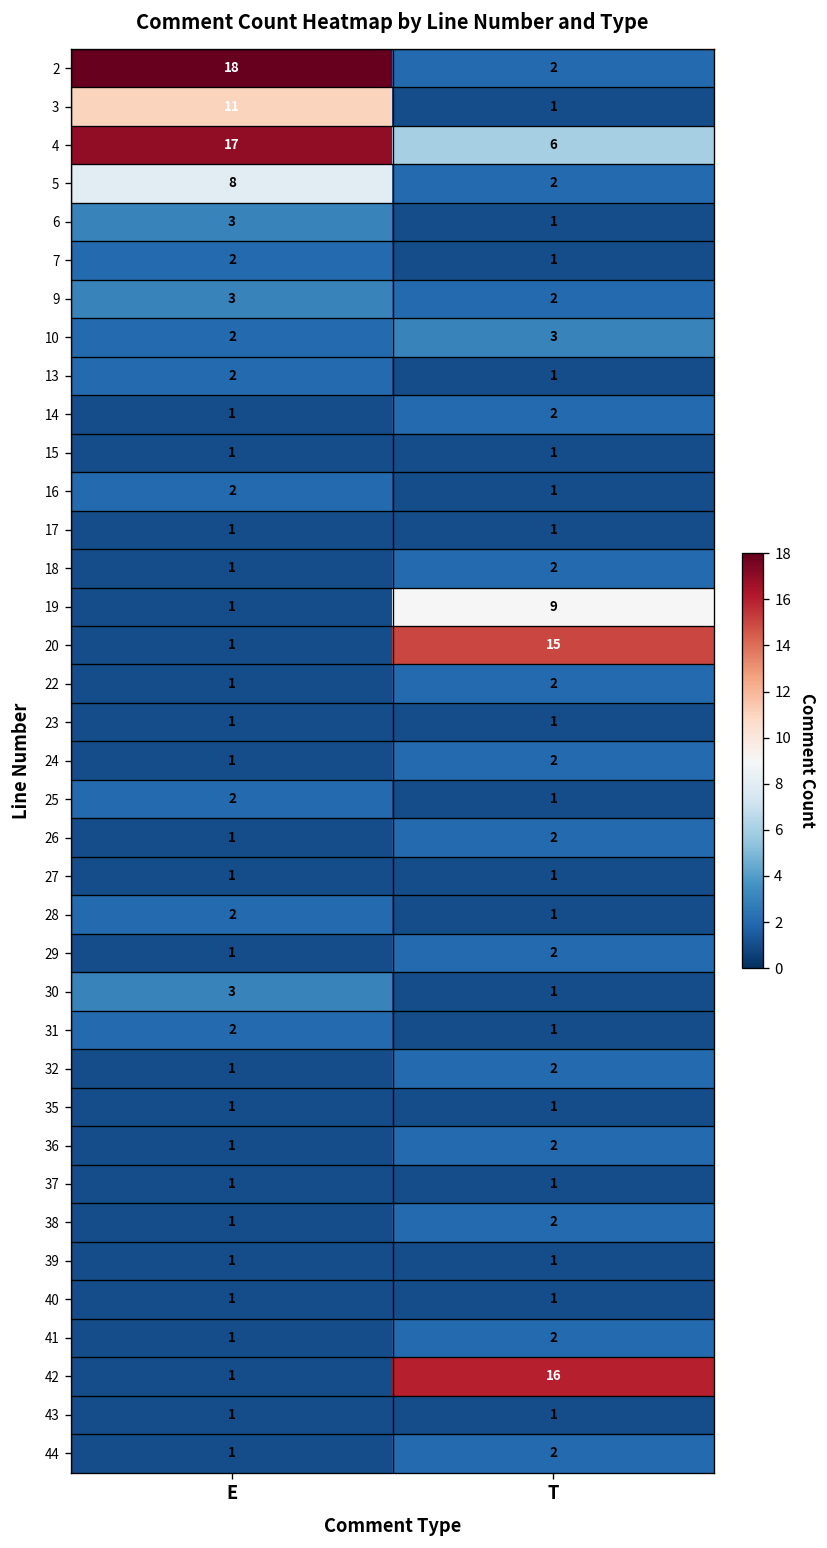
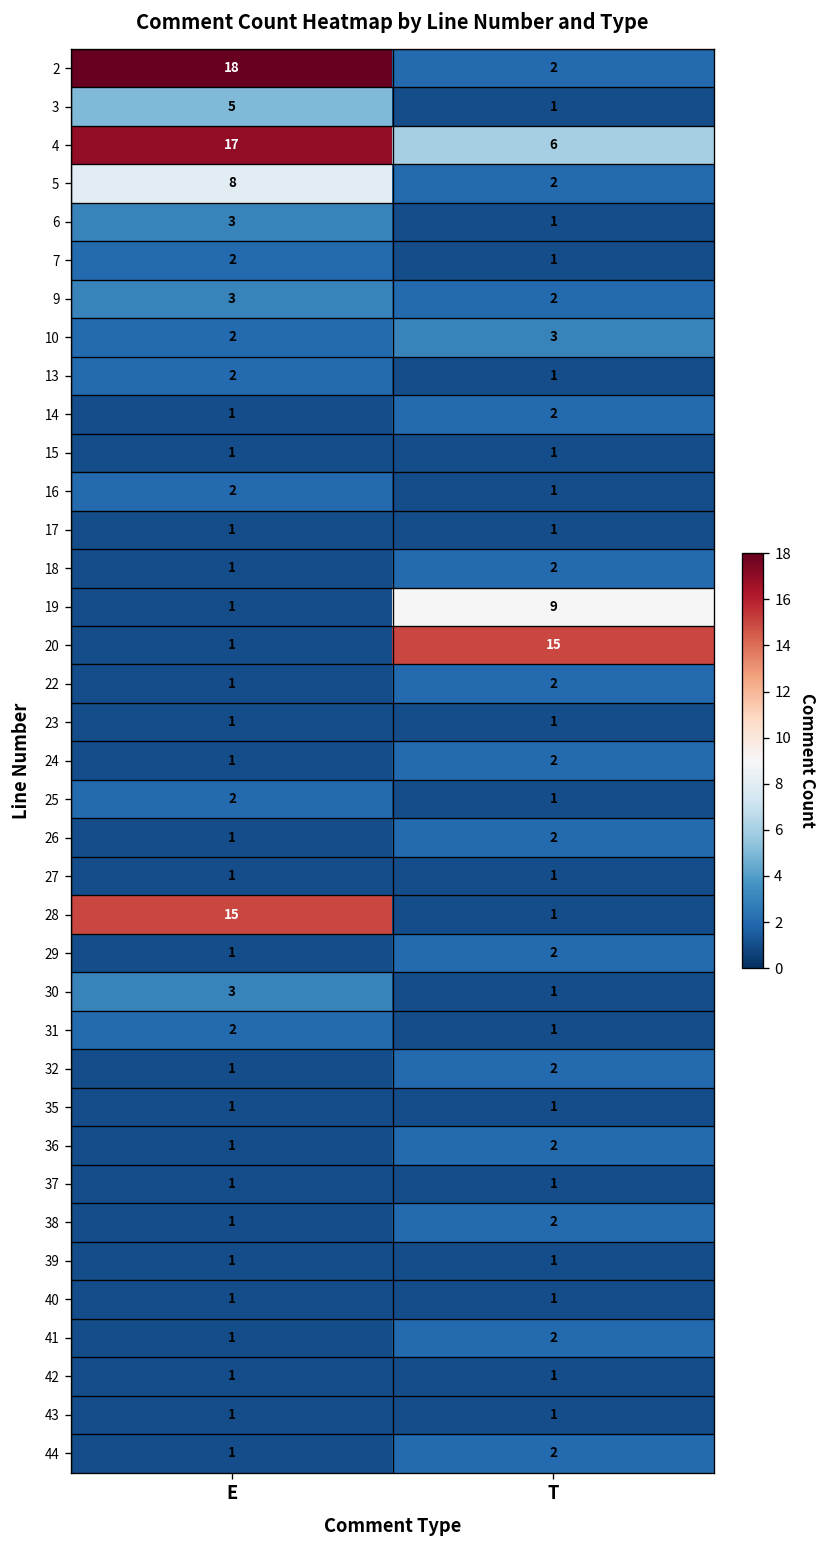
  {
    "2": {
      "E": 18,
      "T": 2
    },
    "3": {
-     "E": 11,
+     "E": 5,
      "T": 1
    },
    "4": {
      "E": 17,
      "T": 6
    },
    "5": {
      "E": 8,
      "T": 2
    },
    "6": {
      "E": 3,
      "T": 1
    },
    "7": {
      "E": 2,
      "T": 1
    },
    "9": {
      "E": 3,
      "T": 2
    },
    "10": {
      "E": 2,
      "T": 3
    },
    "13": {
      "E": 2,
      "T": 1
    },
    "14": {
      "E": 1,
      "T": 2
    },
    "15": {
      "E": 1,
      "T": 1
    },
    "16": {
      "E": 2,
      "T": 1
    },
    "17": {
      "E": 1,
      "T": 1
    },
    "18": {
      "E": 1,
      "T": 2
    },
    "19": {
      "E": 1,
      "T": 9
    },
    "20": {
      "E": 1,
      "T": 15
    },
    "22": {
      "E": 1,
      "T": 2
    },
    "23": {
      "E": 1,
      "T": 1
    },
    "24": {
      "E": 1,
      "T": 2
    },
    "25": {
      "E": 2,
      "T": 1
    },
    "26": {
      "E": 1,
      "T": 2
    },
    "27": {
      "E": 1,
      "T": 1
    },
    "28": {
-     "E": 2,
+     "E": 15,
      "T": 1
    },
    "29": {
      "E": 1,
      "T": 2
    },
    "30": {
      "E": 3,
      "T": 1
    },
    "31": {
      "E": 2,
      "T": 1
    },
    "32": {
      "E": 1,
      "T": 2
    },
    "35": {
      "E": 1,
      "T": 1
    },
    "36": {
      "E": 1,
      "T": 2
    },
    "37": {
      "E": 1,
      "T": 1
    },
    "38": {
      "E": 1,
      "T": 2
    },
    "39": {
      "E": 1,
      "T": 1
    },
    "40": {
      "E": 1,
      "T": 1
    },
    "41": {
      "E": 1,
      "T": 2
    },
    "42": {
      "E": 1,
-     "T": 16
+     "T": 1
    },
    "43": {
      "E": 1,
      "T": 1
    },
    "44": {
      "E": 1,
      "T": 2
    }
  }
